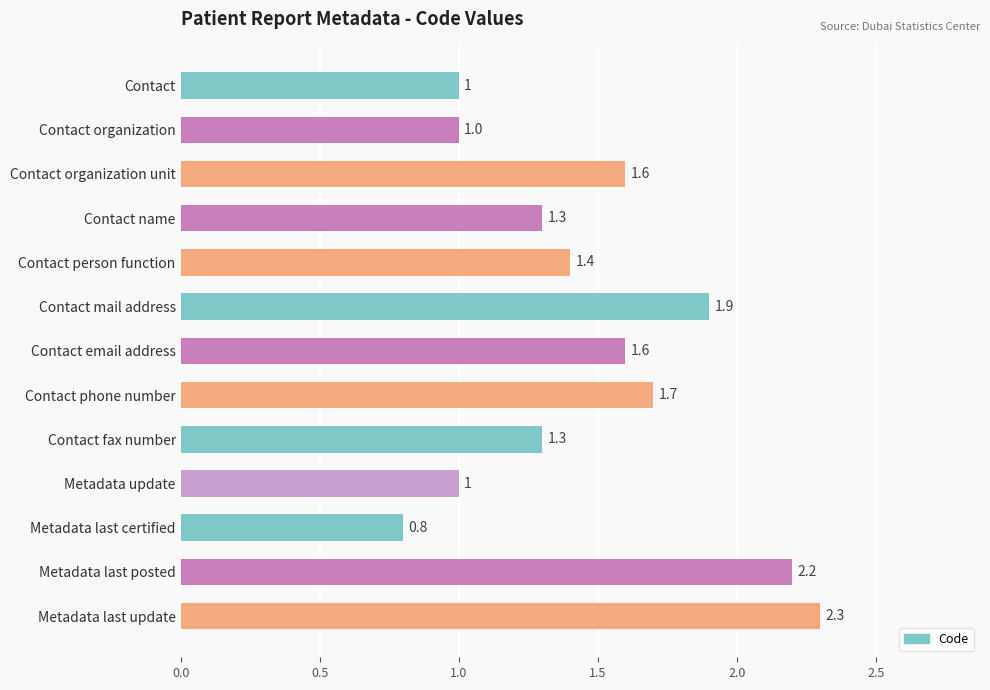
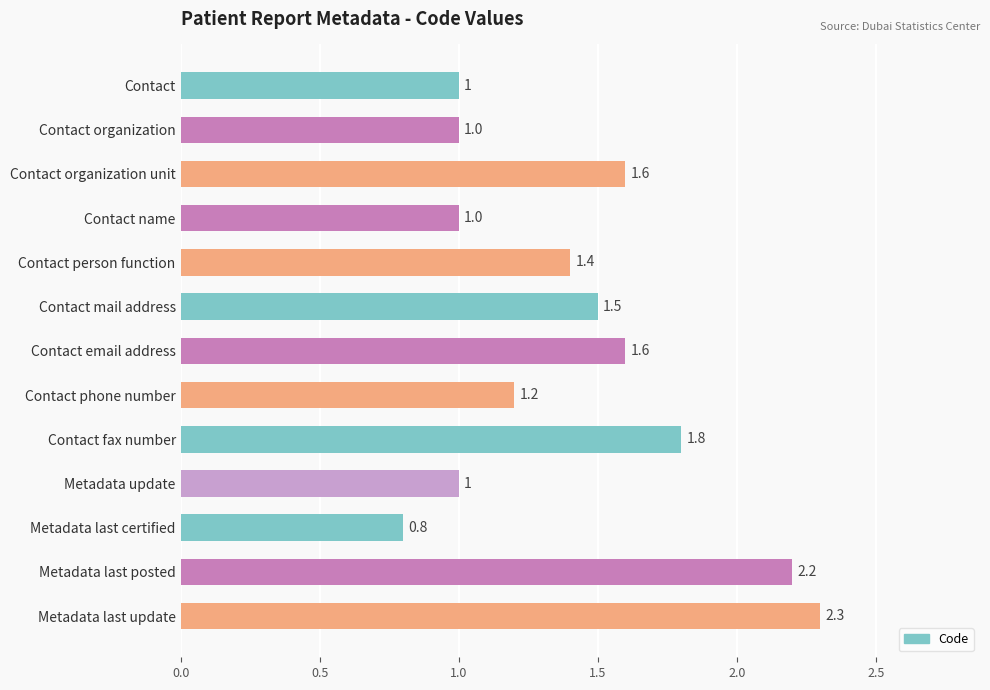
  {
    "Contact": 1,
    "Contact organization": 1.0,
    "Contact organization unit": 1.6,
-   "Contact name": 1.3,
+   "Contact name": 1.0,
    "Contact person function": 1.4,
-   "Contact mail address": 1.9,
+   "Contact mail address": 1.5,
    "Contact email address": 1.6,
-   "Contact phone number": 1.7,
-   "Contact fax number": 1.3,
+   "Contact phone number": 1.2,
+   "Contact fax number": 1.8,
    "Metadata update": 1,
    "Metadata last certified": 0.8,
    "Metadata last posted": 2.2,
    "Metadata last update": 2.3
  }
